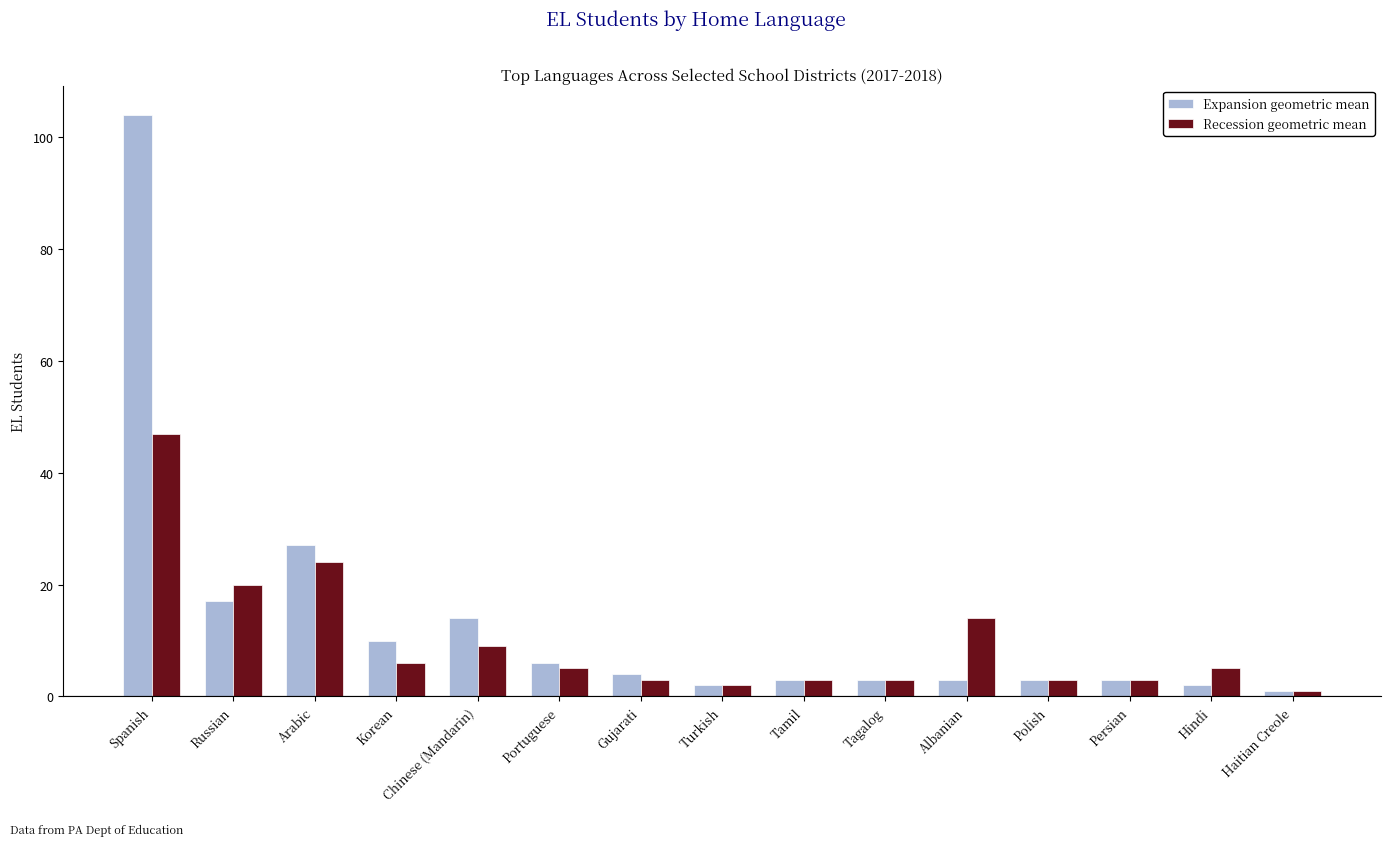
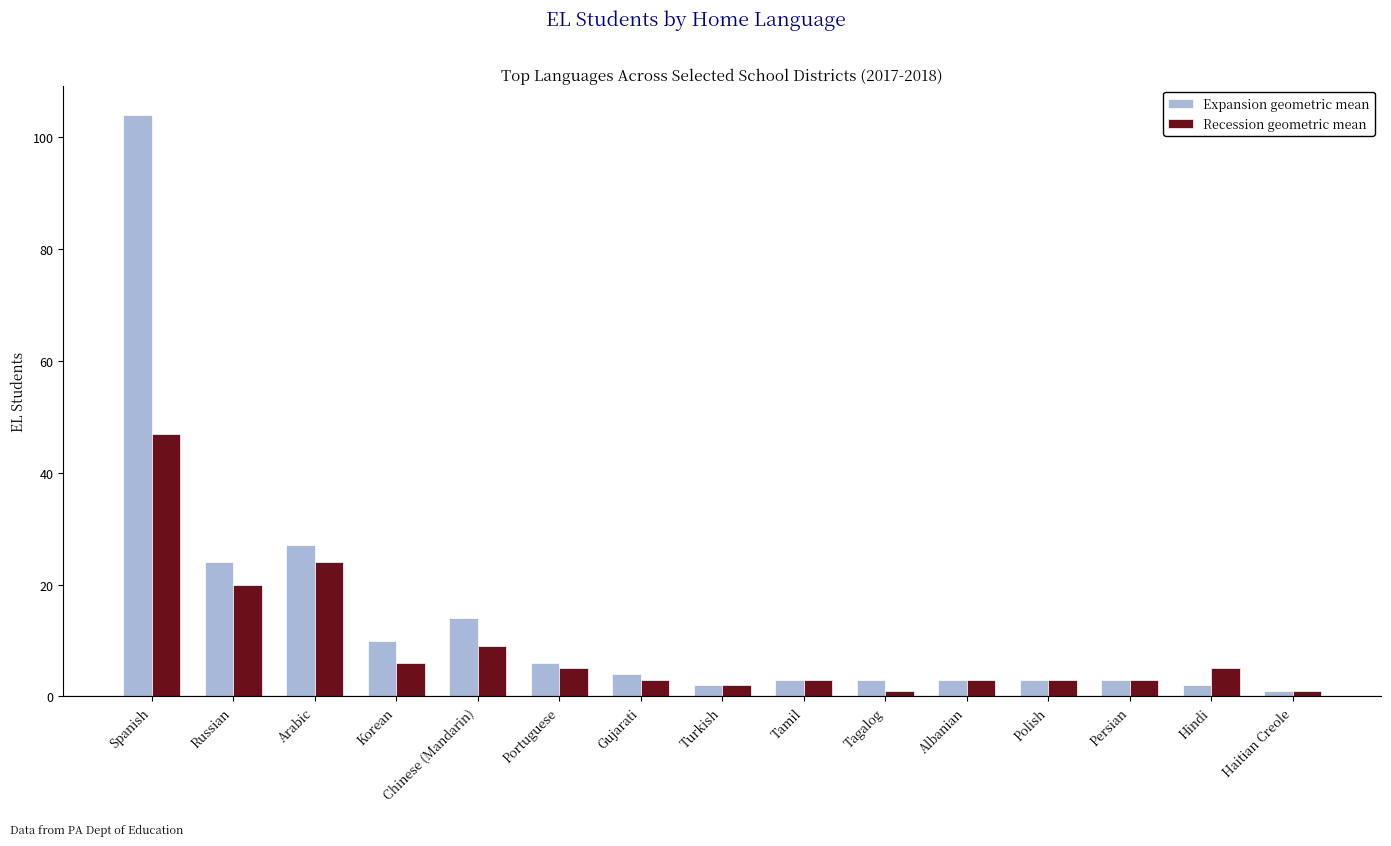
  {
    "Expansion geometric mean": {
      "Spanish": 104,
-     "Russian": 17,
+     "Russian": 24,
      "Arabic": 27,
      "Korean": 10,
      "Chinese (Mandarin)": 14,
      "Portuguese": 6,
      "Gujarati": 4,
      "Turkish": 2,
      "Tamil": 3,
      "Tagalog": 3,
      "Albanian": 3,
      "Polish": 3,
      "Persian": 3,
      "Hindi": 2,
      "Haitian Creole": 1
    },
    "Recession geometric mean": {
      "Spanish": 47,
      "Russian": 20,
      "Arabic": 24,
      "Korean": 6,
      "Chinese (Mandarin)": 9,
      "Portuguese": 5,
      "Gujarati": 3,
      "Turkish": 2,
      "Tamil": 3,
-     "Tagalog": 3,
-     "Albanian": 14,
+     "Tagalog": 1,
+     "Albanian": 3,
      "Polish": 3,
      "Persian": 3,
      "Hindi": 5,
      "Haitian Creole": 1
    }
  }
